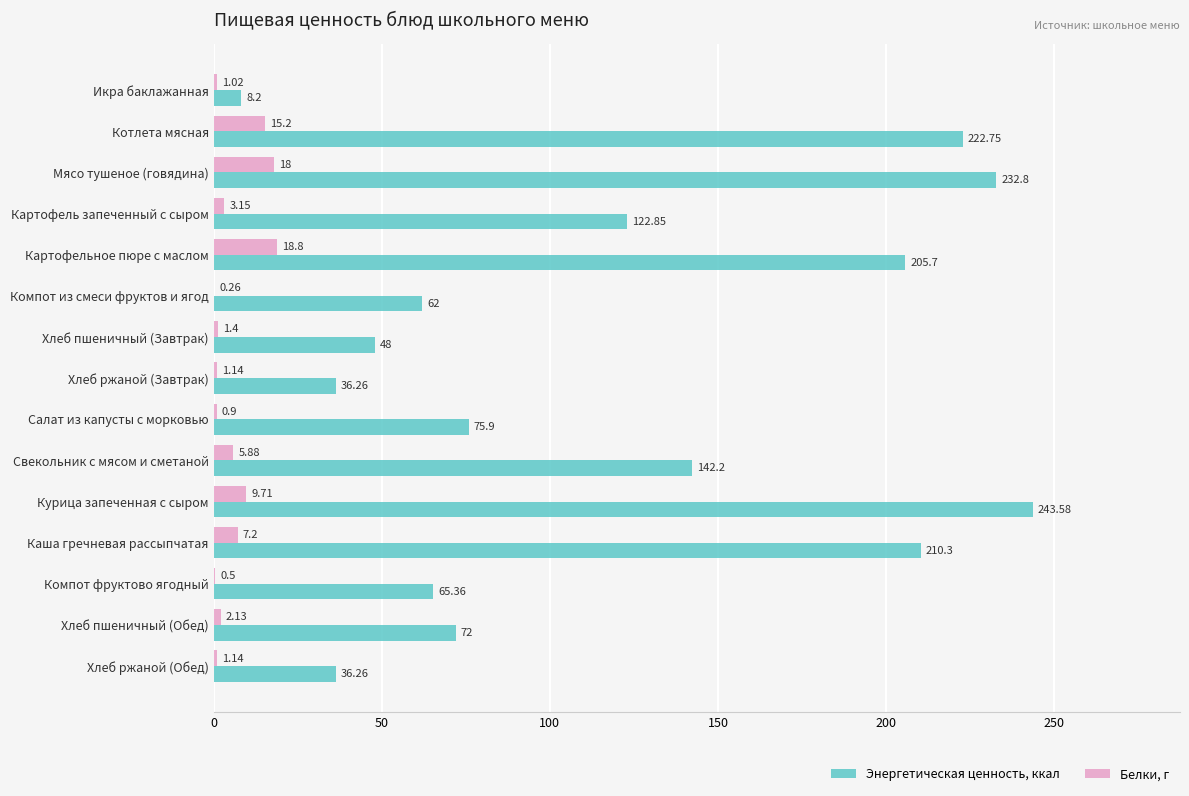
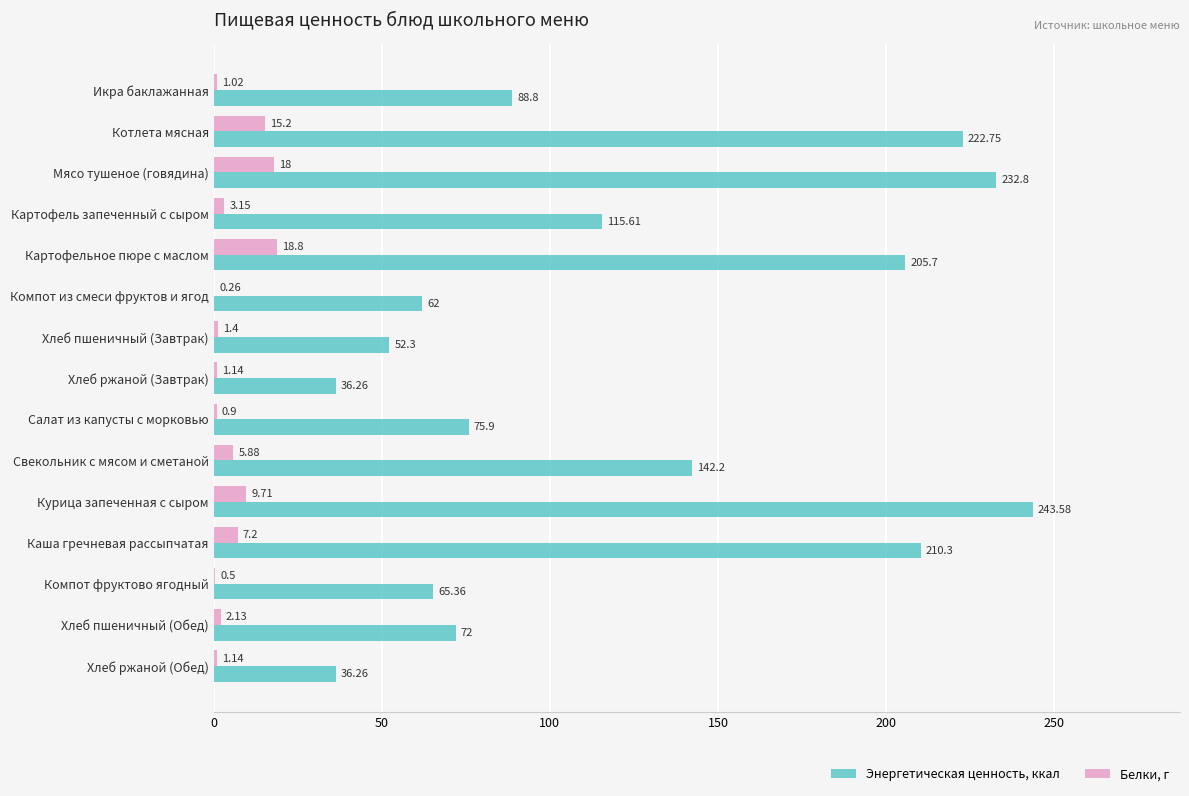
  {
    "Энергетическая ценность, ккал": {
-     "Икра баклажанная": 8.2,
+     "Икра баклажанная": 88.8,
      "Котлета мясная": 222.75,
      "Мясо тушеное (говядина)": 232.8,
-     "Картофель запеченный с сыром": 122.85,
+     "Картофель запеченный с сыром": 115.61,
      "Картофельное пюре с маслом": 205.7,
      "Компот из смеси фруктов и ягод": 62,
-     "Хлеб пшеничный (Завтрак)": 48,
+     "Хлеб пшеничный (Завтрак)": 52.3,
      "Хлеб ржаной (Завтрак)": 36.26,
      "Салат из капусты с морковью": 75.9,
      "Свекольник с мясом и сметаной": 142.2,
      "Курица запеченная с сыром": 243.58,
      "Каша гречневая рассыпчатая": 210.3,
      "Компот фруктово ягодный": 65.36,
      "Хлеб пшеничный (Обед)": 72,
      "Хлеб ржаной (Обед)": 36.26
    },
    "Белки, г": {
      "Икра баклажанная": 1.02,
      "Котлета мясная": 15.2,
      "Мясо тушеное (говядина)": 18,
      "Картофель запеченный с сыром": 3.15,
      "Картофельное пюре с маслом": 18.8,
      "Компот из смеси фруктов и ягод": 0.26,
      "Хлеб пшеничный (Завтрак)": 1.4,
      "Хлеб ржаной (Завтрак)": 1.14,
      "Салат из капусты с морковью": 0.9,
      "Свекольник с мясом и сметаной": 5.88,
      "Курица запеченная с сыром": 9.71,
      "Каша гречневая рассыпчатая": 7.2,
      "Компот фруктово ягодный": 0.5,
      "Хлеб пшеничный (Обед)": 2.13,
      "Хлеб ржаной (Обед)": 1.14
    }
  }
